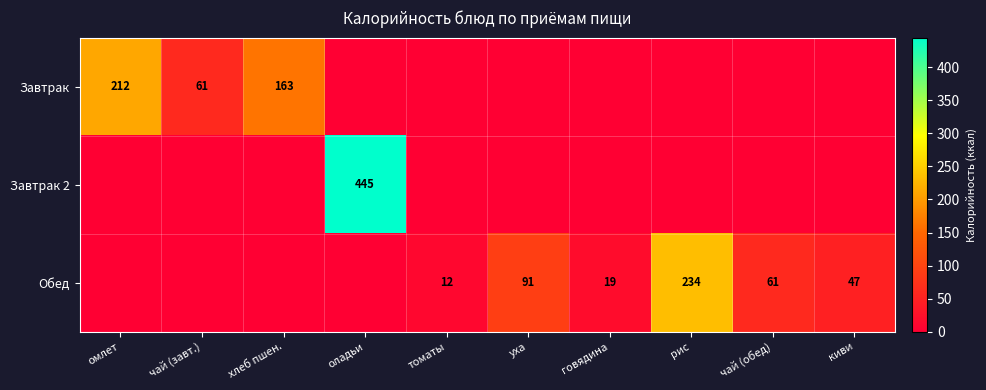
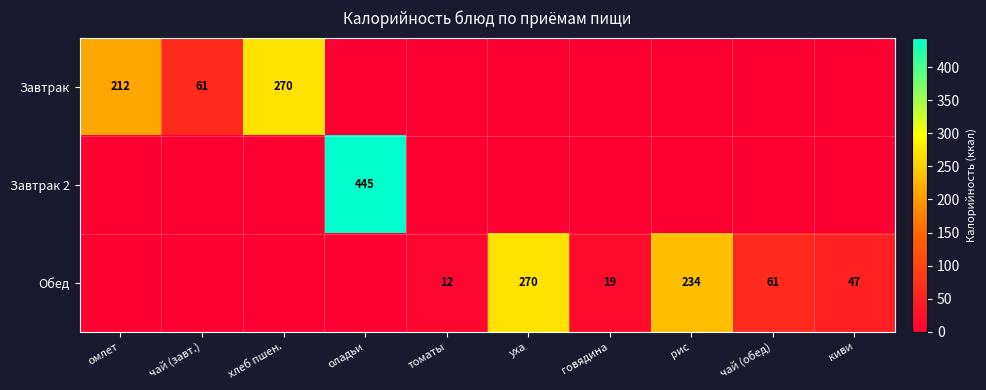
  {
    "Завтрак": {
      "омлет": 212,
      "чай (завт.)": 61,
-     "хлеб пшен.": 163
+     "хлеб пшен.": 270
    },
    "Завтрак 2": {
      "оладьи": 445
    },
    "Обед": {
      "томаты": 12,
-     "уха": 91,
+     "уха": 270,
      "говядина": 19,
      "рис": 234,
      "чай (обед)": 61,
      "киви": 47
    }
  }
